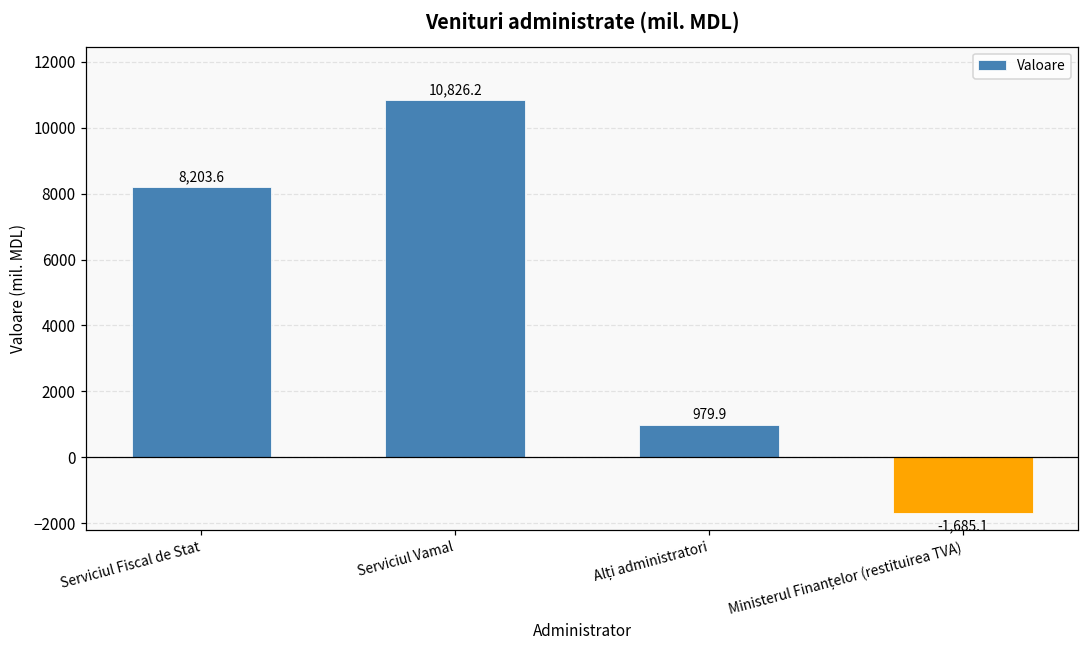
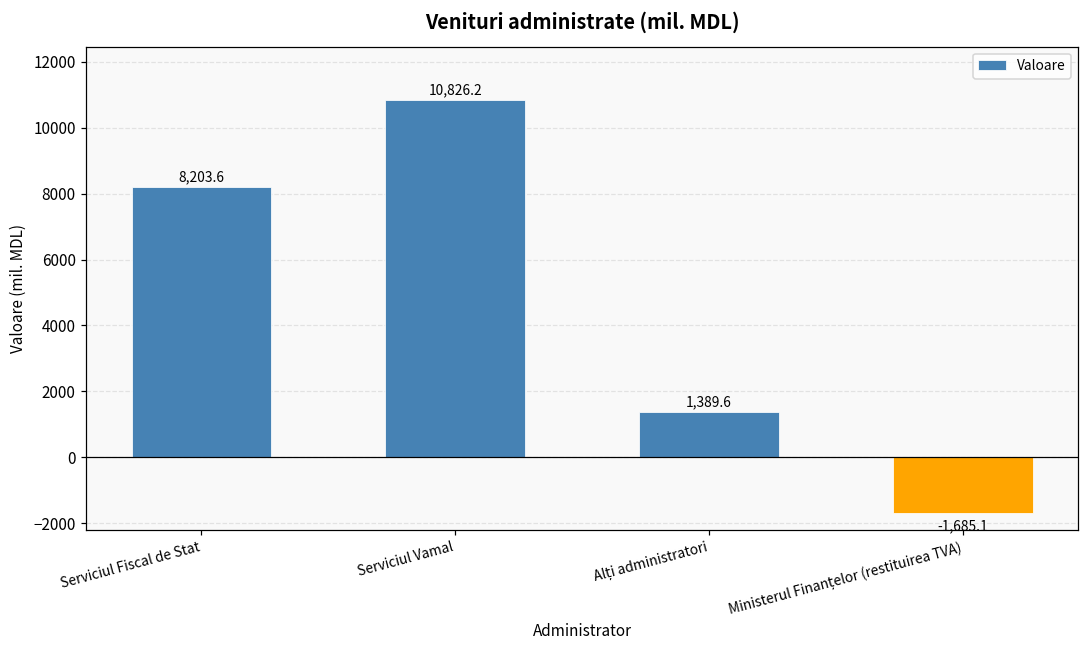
  {
    "Serviciul Fiscal de Stat": "8,203.6",
    "Serviciul Vamal": "10,826.2",
-   "Alți administratori": "979.9",
+   "Alți administratori": "1,389.6",
    "Ministerul Finanțelor (restituirea TVA)": "-1,685.1"
  }
